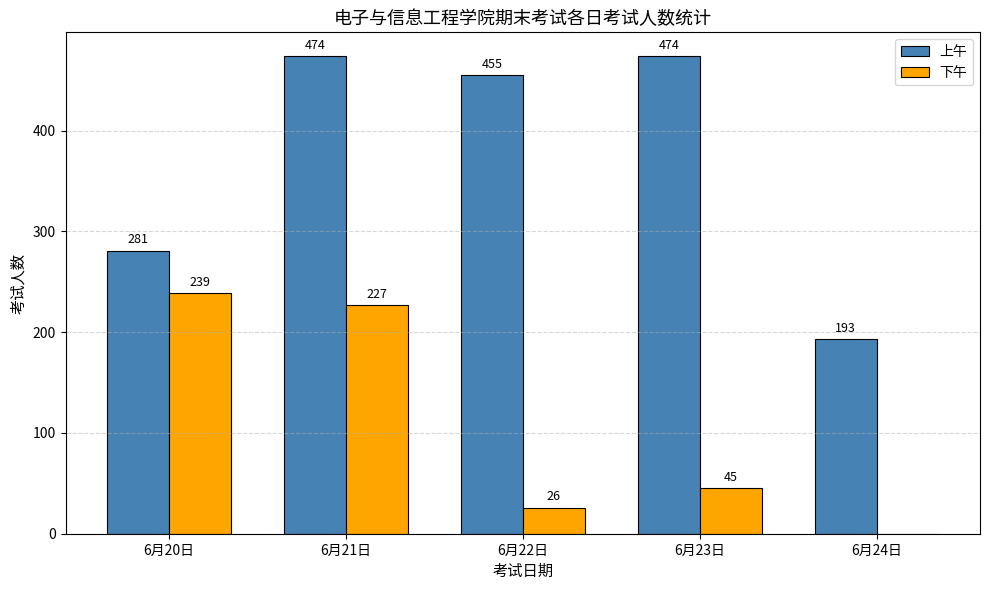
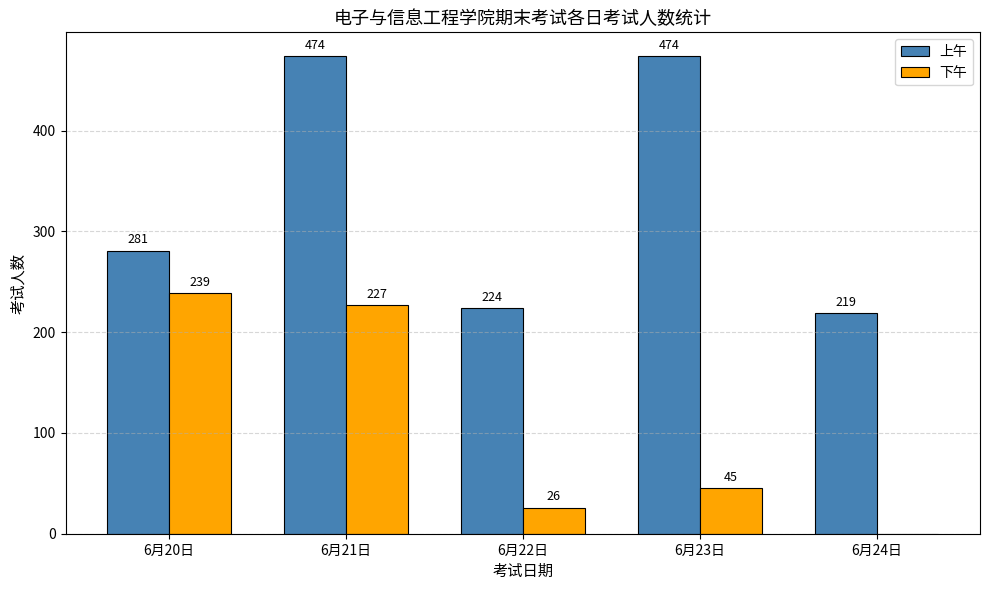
  {
    "上午": {
      "6月20日": 281,
      "6月21日": 474,
-     "6月22日": 455,
+     "6月22日": 224,
      "6月23日": 474,
-     "6月24日": 193
+     "6月24日": 219
    },
    "下午": {
      "6月20日": 239,
      "6月21日": 227,
      "6月22日": 26,
      "6月23日": 45
    }
  }
